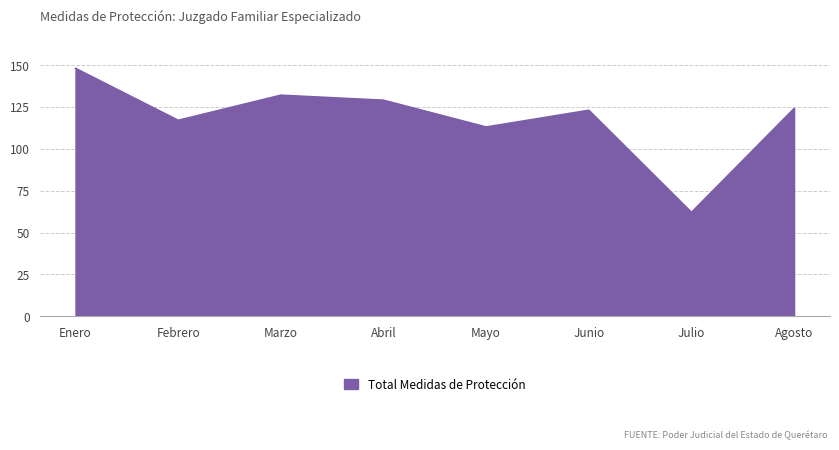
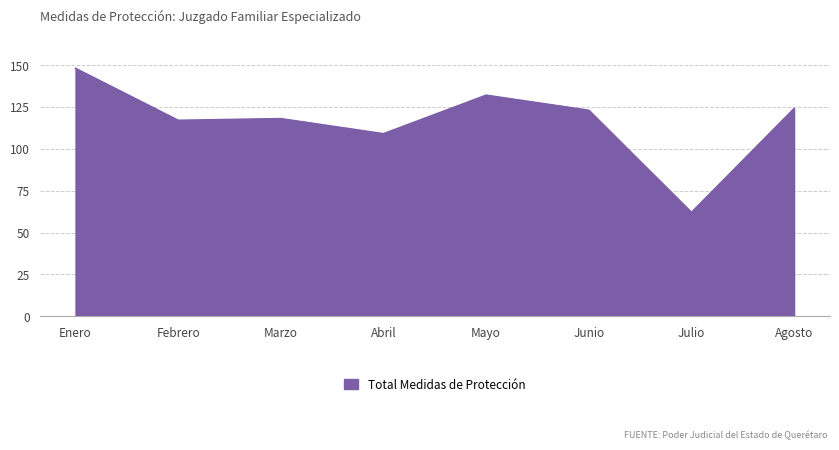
  {
    "Enero": 148,
    "Febrero": 117,
-   "Marzo": 132,
-   "Abril": 129,
-   "Mayo": 113,
+   "Marzo": 118,
+   "Abril": 109,
+   "Mayo": 132,
    "Junio": 123,
    "Julio": 62,
    "Agosto": 124
  }
